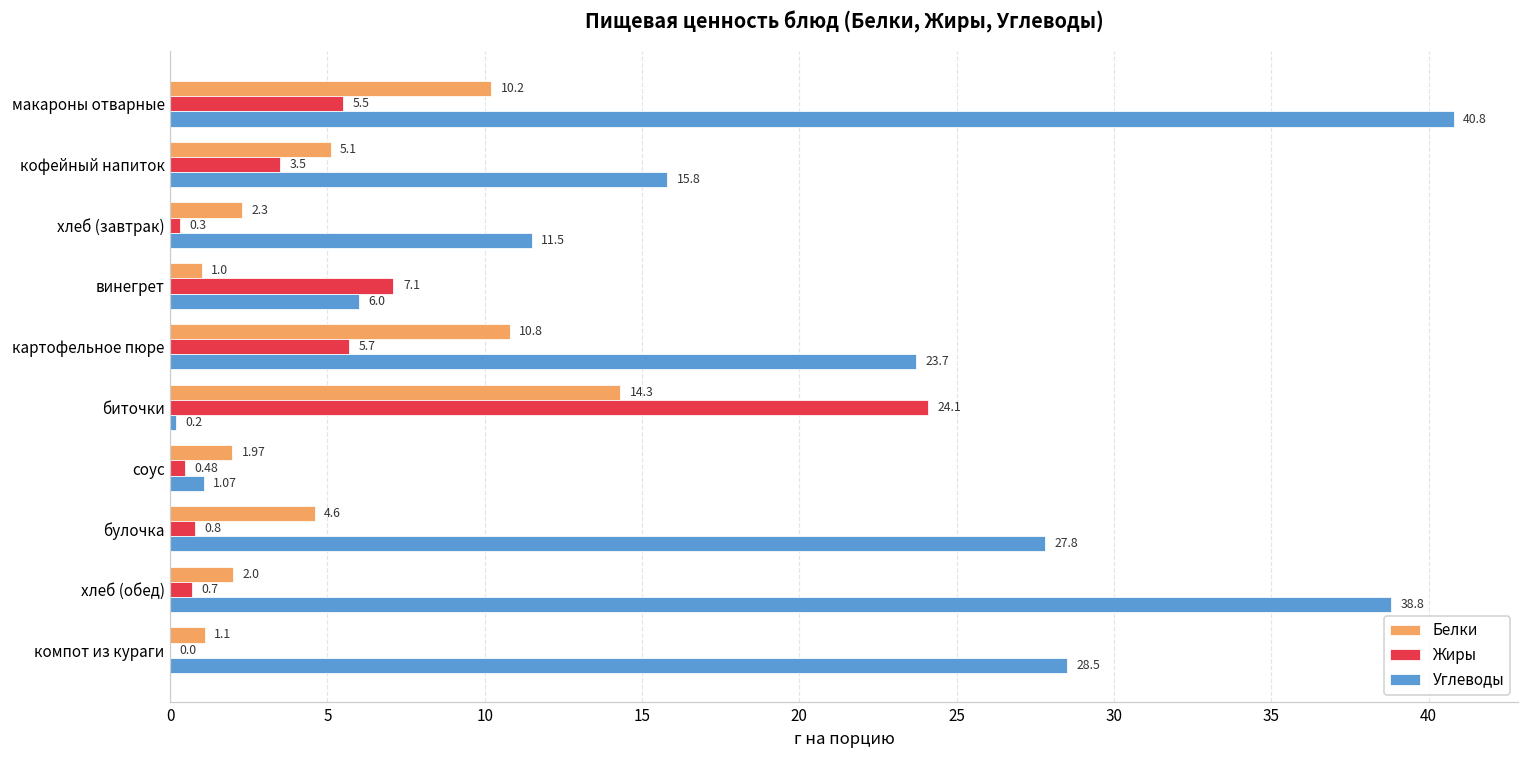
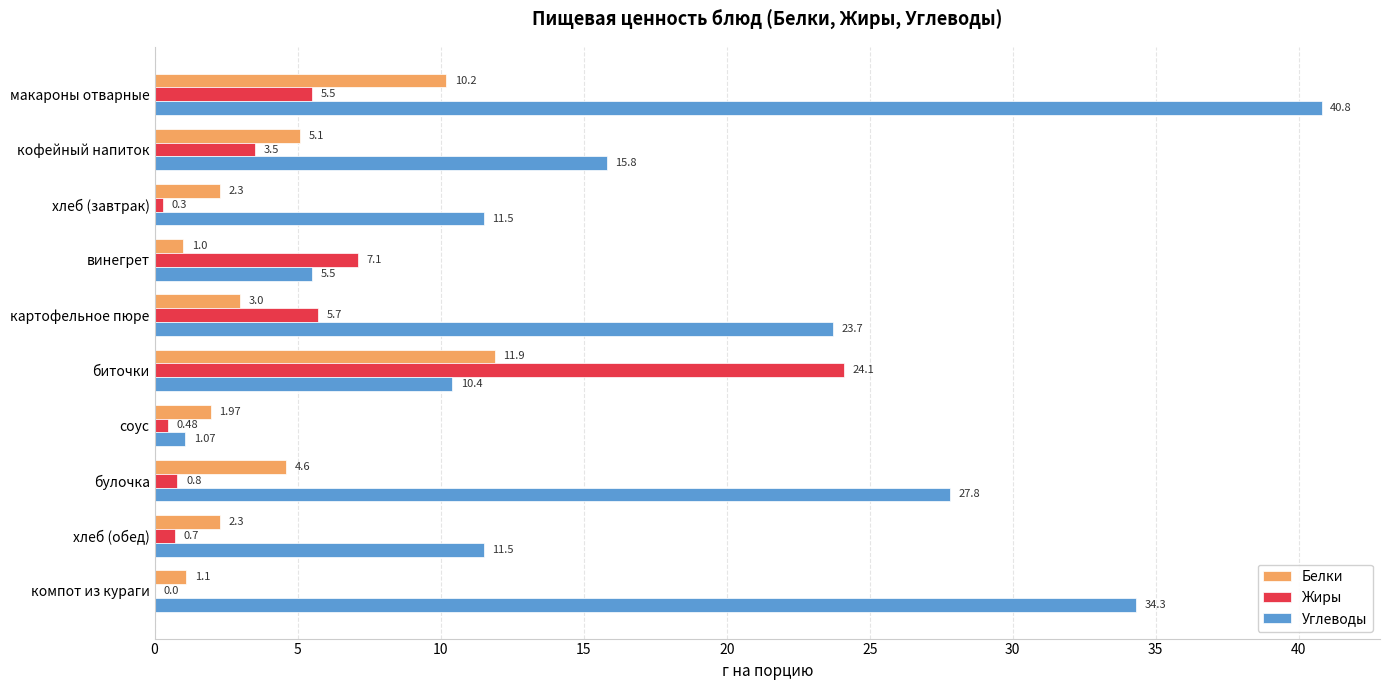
  {
    "Белки": {
      "макароны отварные": 10.2,
      "кофейный напиток": 5.1,
      "хлеб (завтрак)": 2.3,
      "винегрет": 1.0,
-     "картофельное пюре": 10.8,
-     "биточки": 14.3,
+     "картофельное пюре": 3.0,
+     "биточки": 11.9,
      "соус": 1.97,
      "булочка": 4.6,
-     "хлеб (обед)": 2.0,
+     "хлеб (обед)": 2.3,
      "компот из кураги": 1.1
    },
    "Жиры": {
      "макароны отварные": 5.5,
      "кофейный напиток": 3.5,
      "хлеб (завтрак)": 0.3,
      "винегрет": 7.1,
      "картофельное пюре": 5.7,
      "биточки": 24.1,
      "соус": 0.48,
      "булочка": 0.8,
      "хлеб (обед)": 0.7,
      "компот из кураги": 0.0
    },
    "Углеводы": {
      "макароны отварные": 40.8,
      "кофейный напиток": 15.8,
      "хлеб (завтрак)": 11.5,
-     "винегрет": 6.0,
+     "винегрет": 5.5,
      "картофельное пюре": 23.7,
-     "биточки": 0.2,
+     "биточки": 10.4,
      "соус": 1.07,
      "булочка": 27.8,
-     "хлеб (обед)": 38.8,
-     "компот из кураги": 28.5
+     "хлеб (обед)": 11.5,
+     "компот из кураги": 34.3
    }
  }
